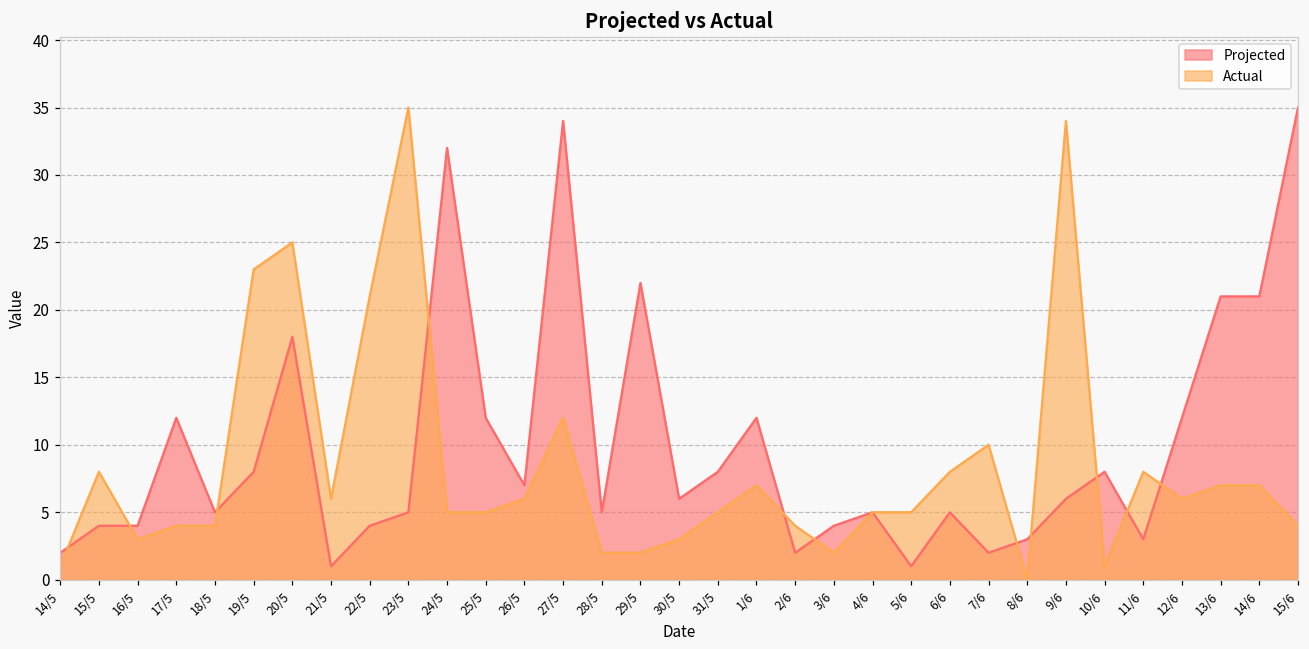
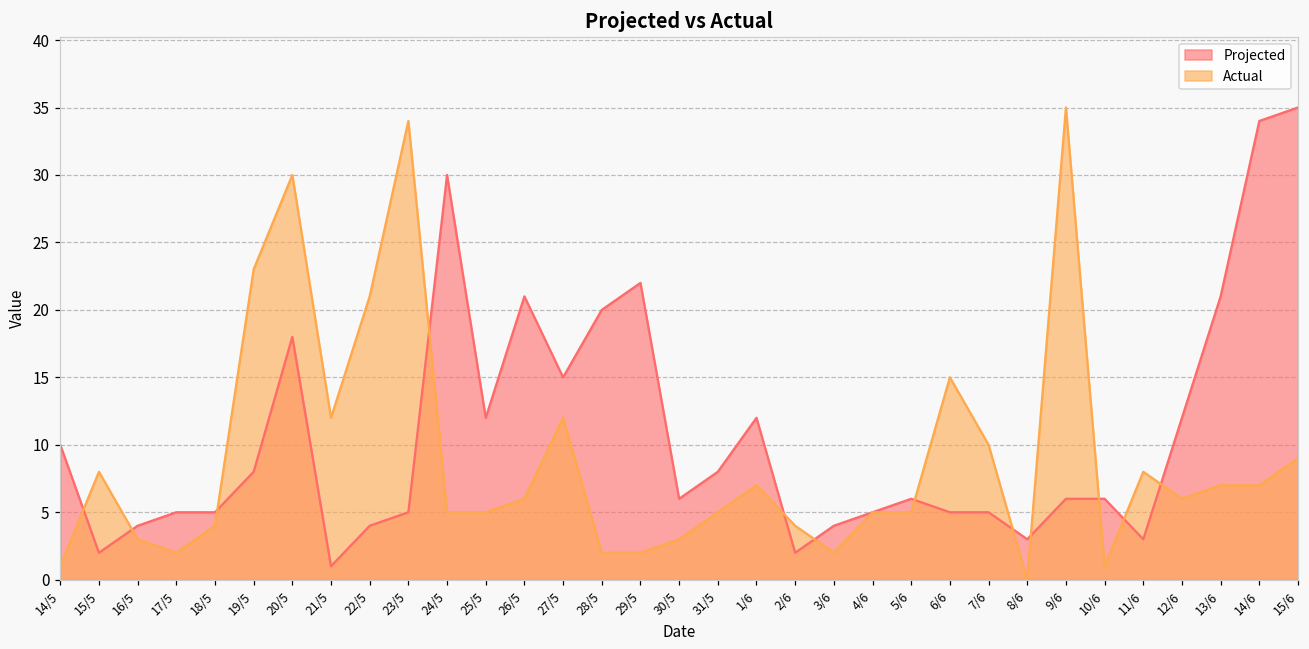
  {
    "Projected": {
-     "14/5": 2,
-     "15/5": 4,
+     "14/5": 10,
+     "15/5": 2,
      "16/5": 4,
-     "17/5": 12,
+     "17/5": 5,
      "18/5": 5,
      "19/5": 8,
      "20/5": 18,
      "21/5": 1,
      "22/5": 4,
      "23/5": 5,
-     "24/5": 32,
+     "24/5": 30,
      "25/5": 12,
-     "26/5": 7,
-     "27/5": 34,
-     "28/5": 5,
+     "26/5": 21,
+     "27/5": 15,
+     "28/5": 20,
      "29/5": 22,
      "30/5": 6,
      "31/5": 8,
      "1/6": 12,
      "2/6": 2,
      "3/6": 4,
-     "5/6": 1,
+     "5/6": 6,
      "6/6": 5,
-     "7/6": 2,
+     "7/6": 5,
      "8/6": 3,
      "9/6": 6,
-     "10/6": 8,
+     "10/6": 6,
      "11/6": 3,
      "12/6": 12,
      "13/6": 21,
-     "14/6": 21,
+     "14/6": 34,
      "15/6": 35
    },
    "Actual": {
      "14/5": 1,
      "15/5": 8,
      "16/5": 3,
-     "17/5": 4,
+     "17/5": 2,
      "18/5": 4,
      "19/5": 23,
-     "20/5": 25,
-     "21/5": 6,
+     "20/5": 30,
+     "21/5": 12,
      "22/5": 21,
-     "23/5": 35,
+     "23/5": 34,
      "24/5": 5,
      "25/5": 5,
      "26/5": 6,
      "27/5": 12,
      "28/5": 2,
      "29/5": 2,
      "30/5": 3,
      "31/5": 5,
      "1/6": 7,
      "2/6": 4,
      "3/6": 2,
      "5/6": 5,
-     "6/6": 8,
+     "6/6": 15,
      "7/6": 10,
      "8/6": 0,
-     "9/6": 34,
+     "9/6": 35,
      "10/6": 1,
      "11/6": 8,
      "12/6": 6,
      "13/6": 7,
      "14/6": 7,
-     "15/6": 4
+     "15/6": 9
    }
  }
